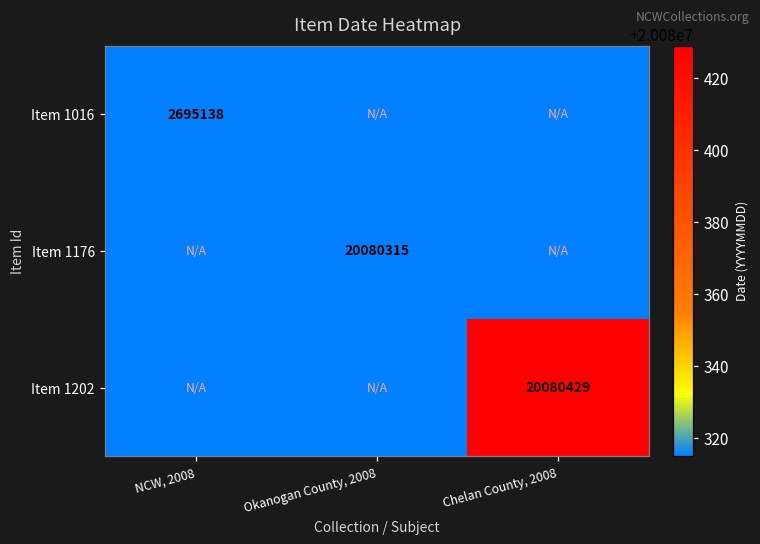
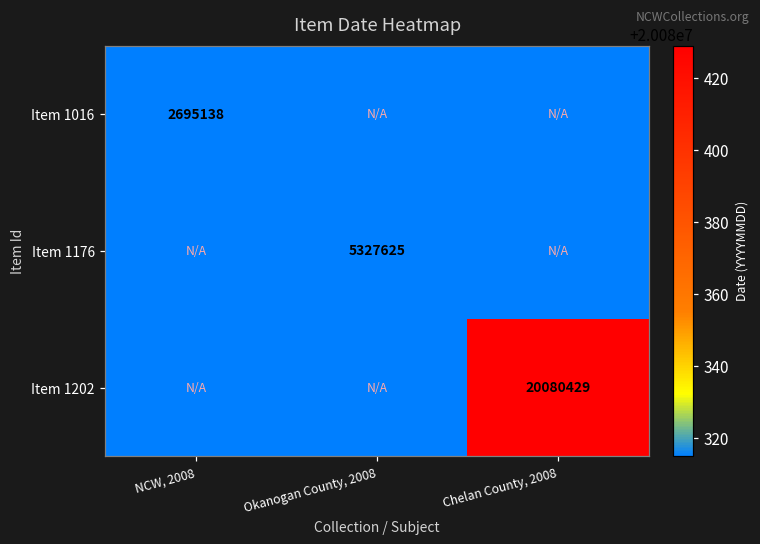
  {
    "Item 1016": {
      "NCW, 2008": 2695138
    },
    "Item 1176": {
-     "Okanogan County, 2008": 20080315
+     "Okanogan County, 2008": 5327625
    },
    "Item 1202": {
      "Chelan County, 2008": 20080429
    }
  }
